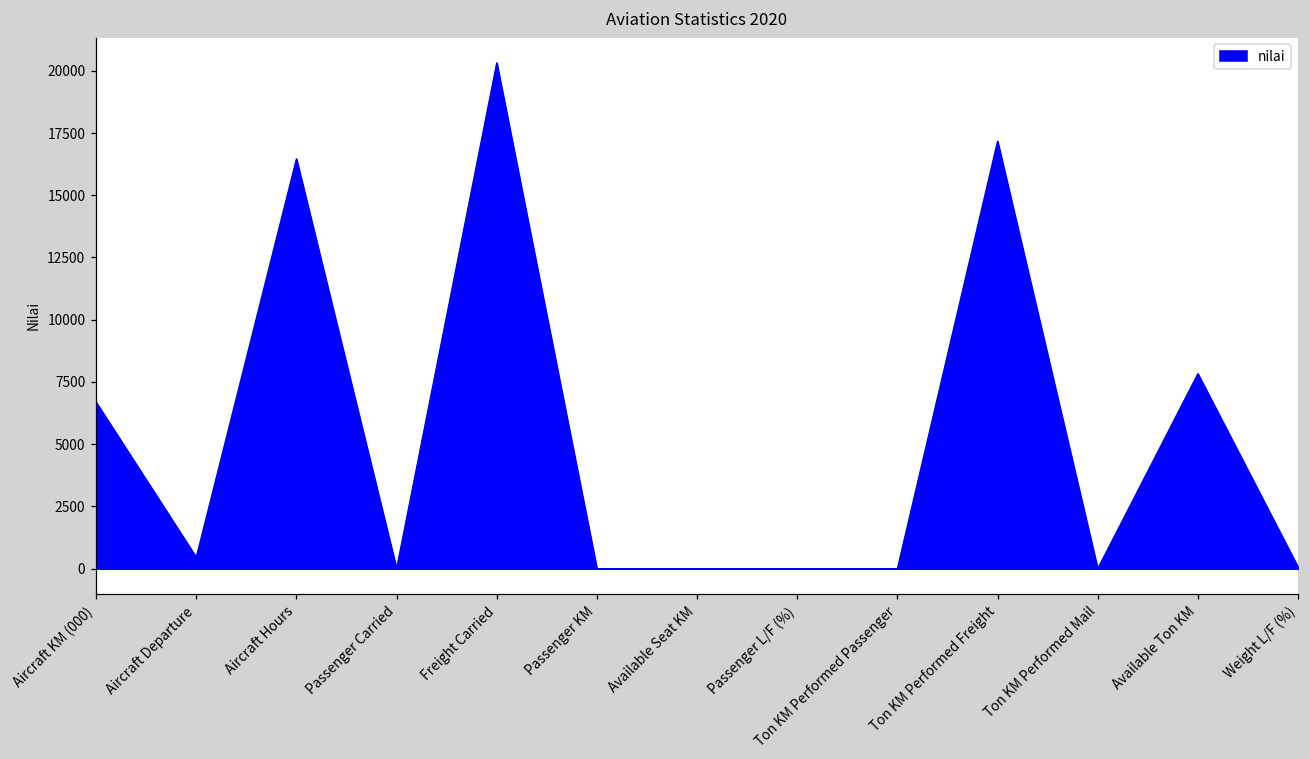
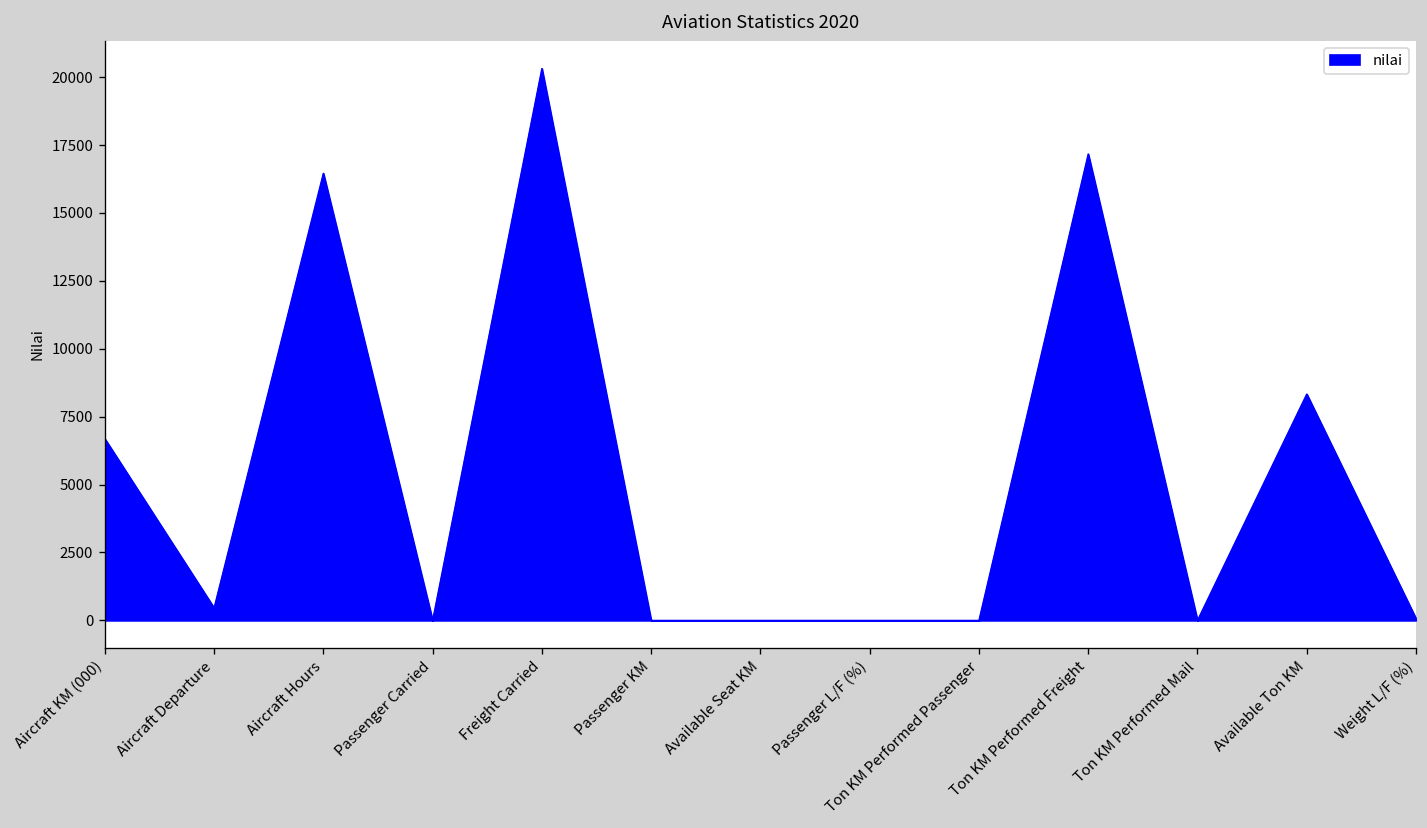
  {
    "Aircraft KM (000)": 6700,
    "Aircraft Departure": 500,
    "Aircraft Hours": 16500,
    "Passenger Carried": 0,
    "Freight Carried": 20300,
    "Passenger KM": 0,
    "Available Seat KM": 0,
    "Passenger L/F (%)": 0,
    "Ton KM Performed Passenger": 0,
    "Ton KM Performed Freight": 17200,
    "Ton KM Performed Mail": 0,
-   "Available Ton KM": 7800,
+   "Available Ton KM": 8300,
    "Weight L/F (%)": 100
  }
